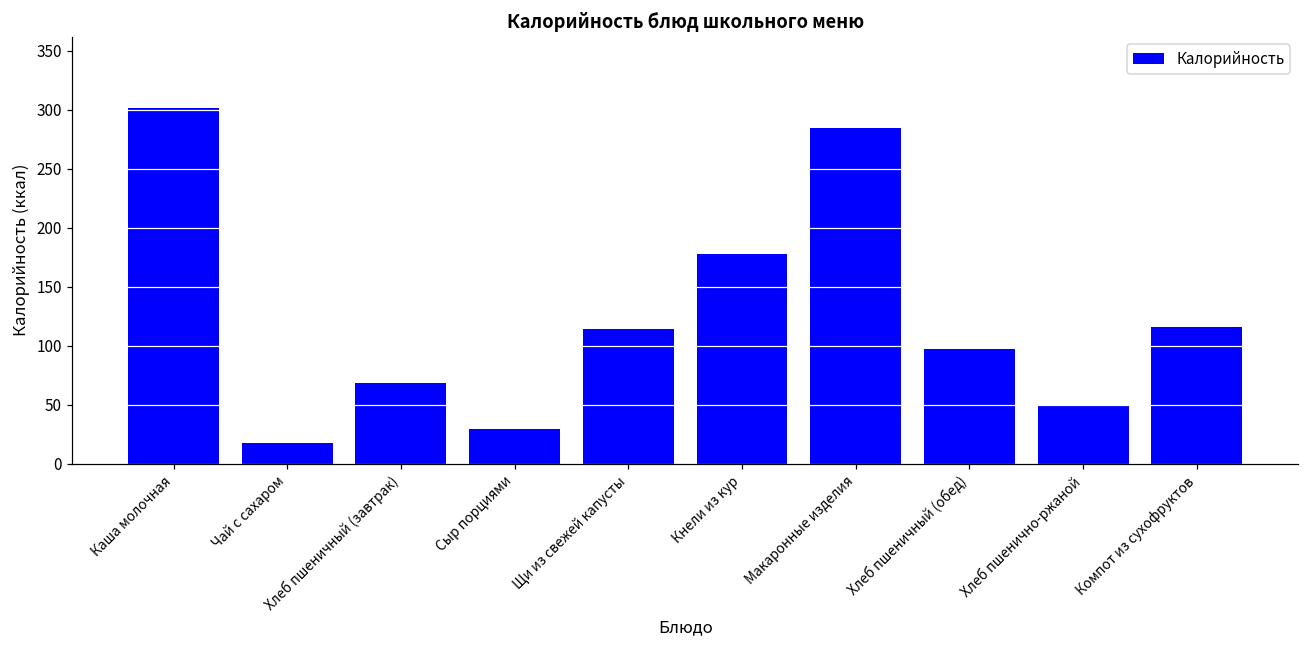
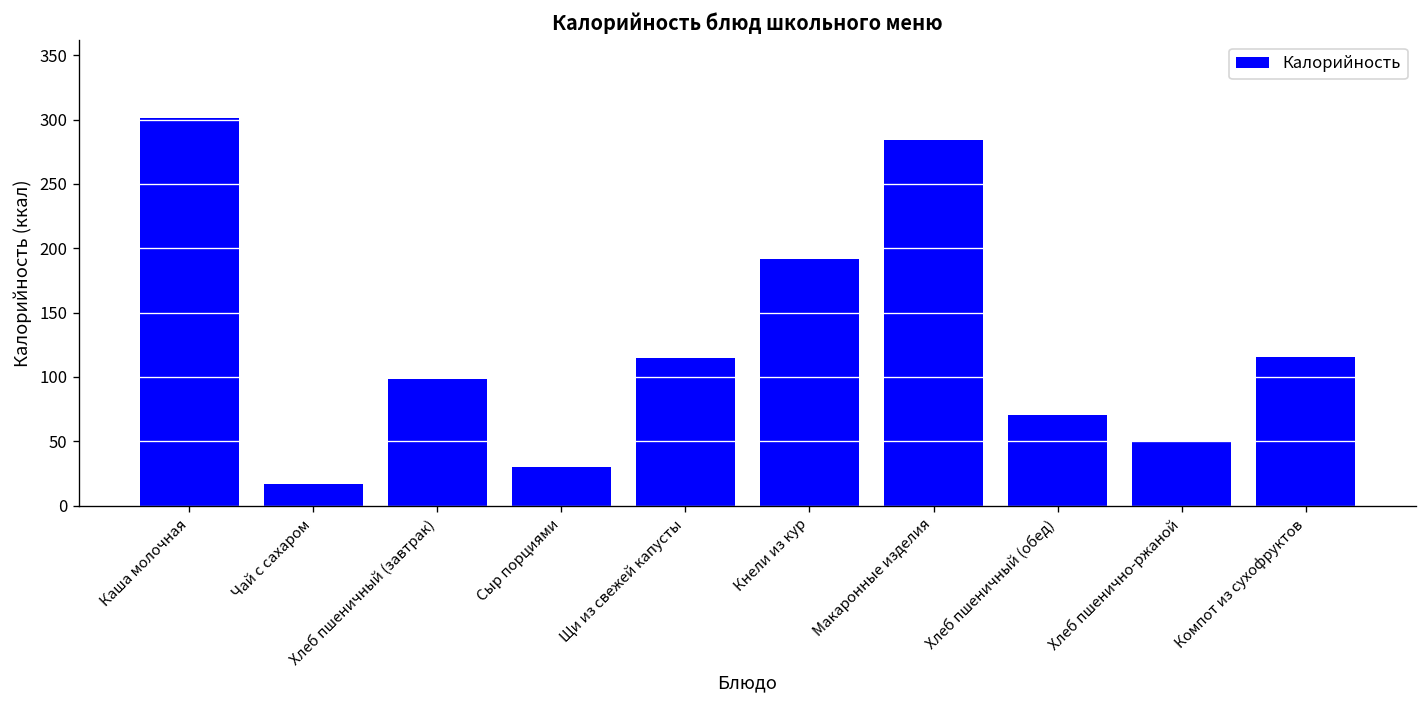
  {
    "Каша молочная": 301,
    "Чай с сахаром": 17,
-   "Хлеб пшеничный (завтрак)": 68,
+   "Хлеб пшеничный (завтрак)": 99,
    "Сыр порциями": 30,
    "Щи из свежей капусты": 114,
-   "Кнели из кур": 177,
+   "Кнели из кур": 191,
    "Макаронные изделия": 284,
-   "Хлеб пшеничный (обед)": 97,
+   "Хлеб пшеничный (обед)": 70,
    "Хлеб пшенично-ржаной": 50,
    "Компот из сухофруктов": 116
  }
